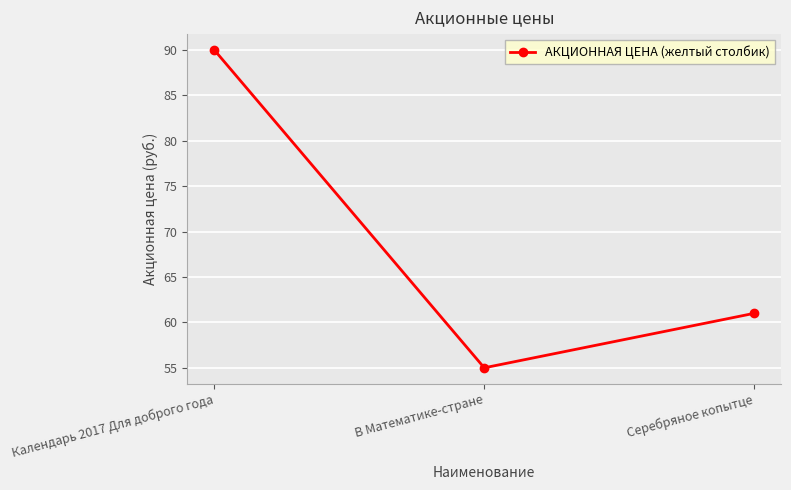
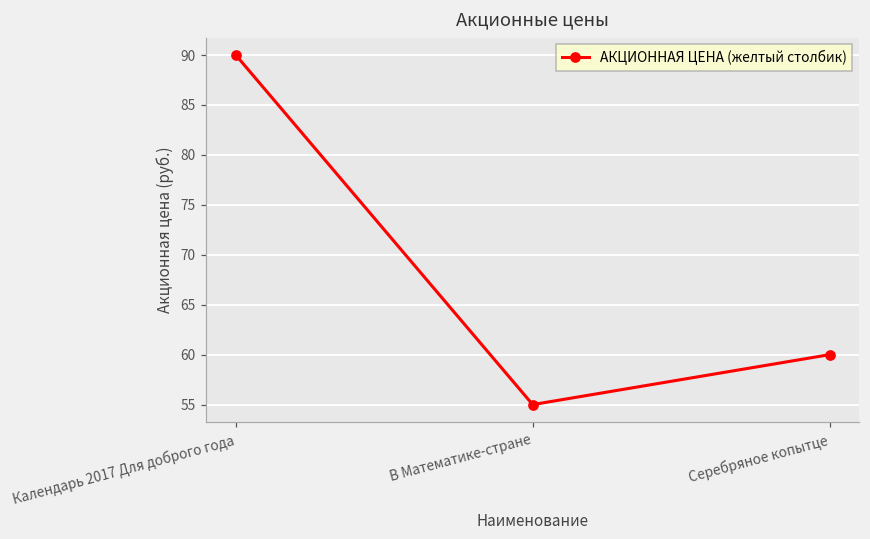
  {
    "Календарь 2017 Для доброго года": 90,
    "В Математике-стране": 55,
-   "Серебряное копытце": 61
+   "Серебряное копытце": 60
  }
